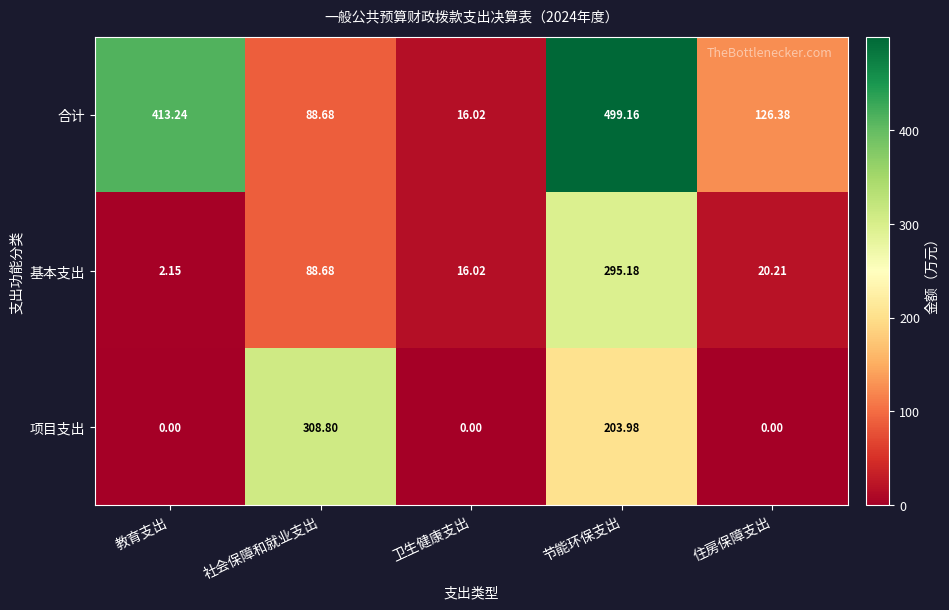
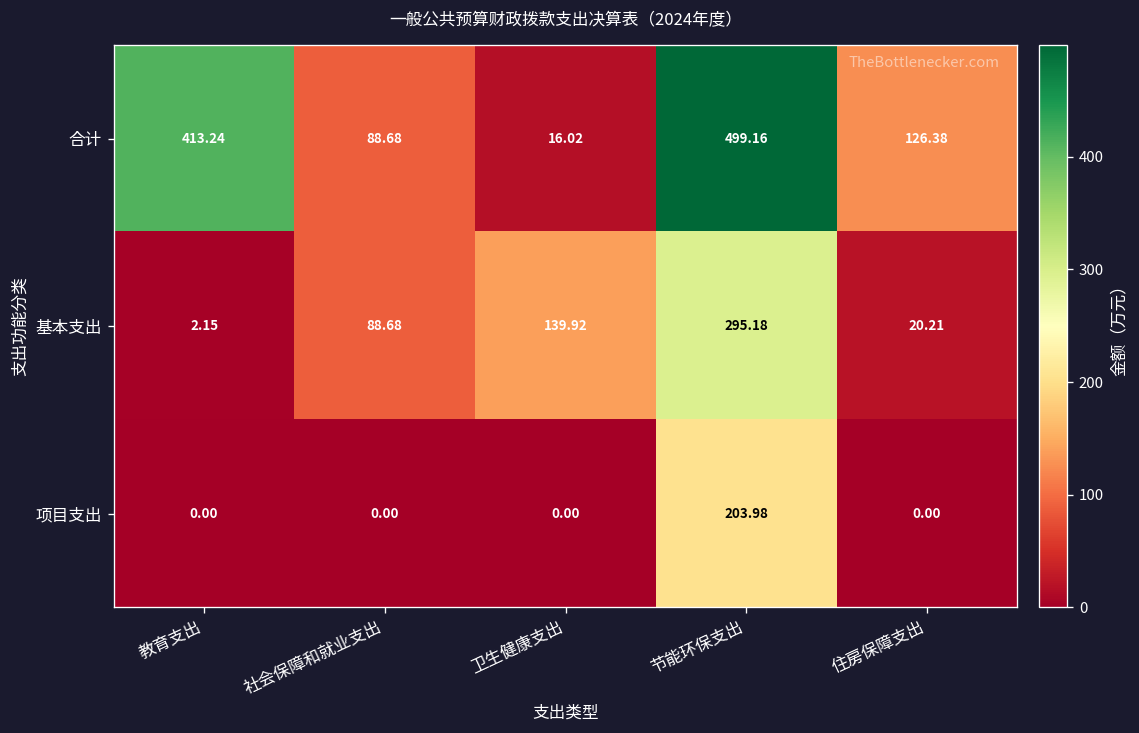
  {
    "合计": {
      "教育支出": 413.24,
      "社会保障和就业支出": 88.68,
      "卫生健康支出": 16.02,
      "节能环保支出": 499.16
    },
    "基本支出": {
      "教育支出": 2.15,
      "社会保障和就业支出": 88.68,
-     "卫生健康支出": 16.02,
+     "卫生健康支出": 139.92,
      "节能环保支出": 295.18,
      "住房保障支出": 20.21
    },
    "项目支出": {
      "教育支出": 0.00,
-     "社会保障和就业支出": 308.80,
+     "社会保障和就业支出": 0.00,
      "卫生健康支出": 0.00,
      "节能环保支出": 203.98,
      "住房保障支出": 0.00
    }
  }
